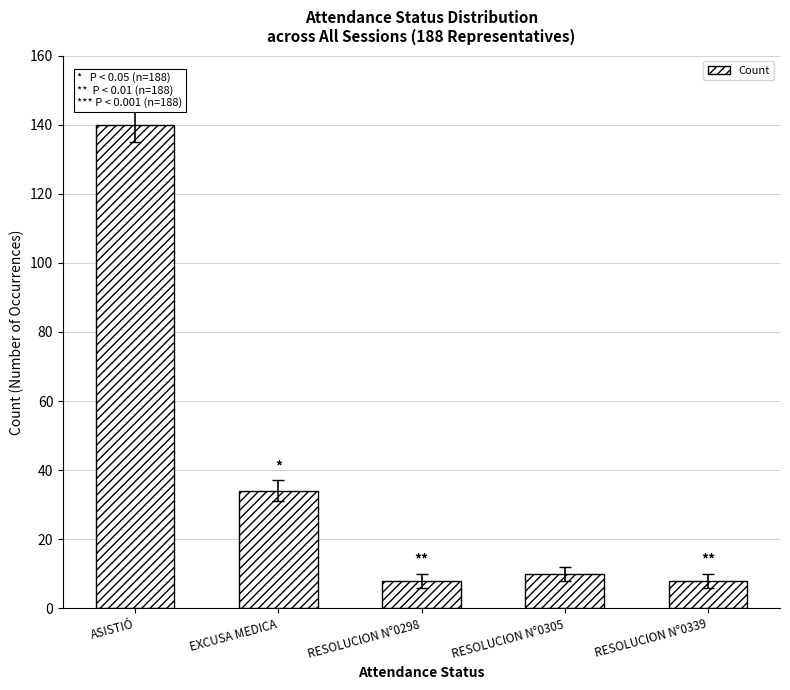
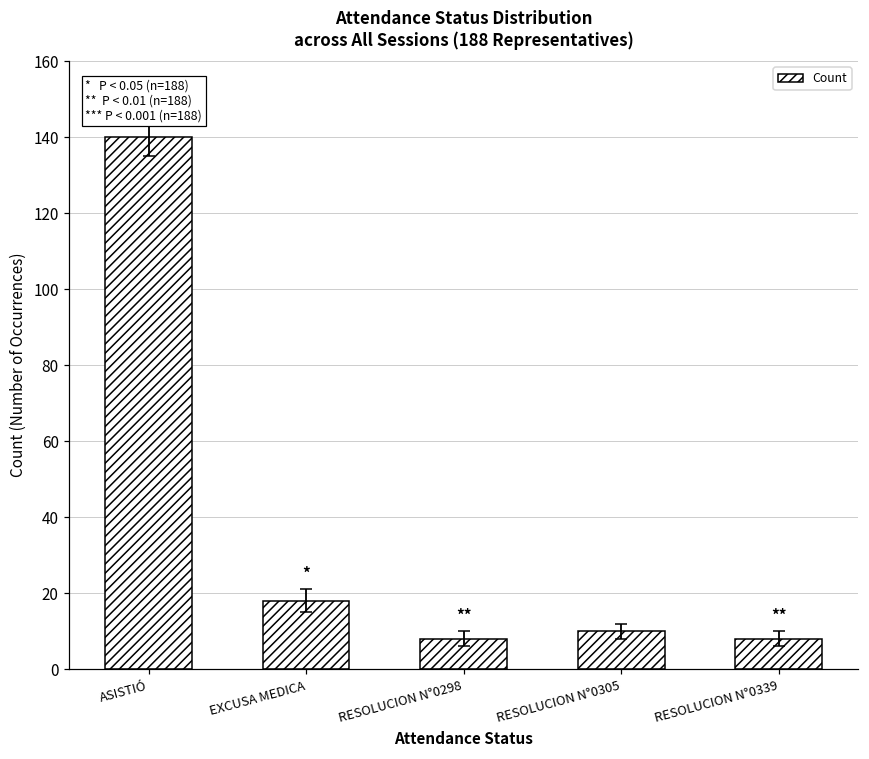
  {
    "Count": {
      "ASISTIÓ": 140,
-     "EXCUSA MEDICA": 34,
+     "EXCUSA MEDICA": 18,
      "RESOLUCION N°0298": 8,
      "RESOLUCION N°0305": 10,
      "RESOLUCION N°0339": 8
    }
  }
